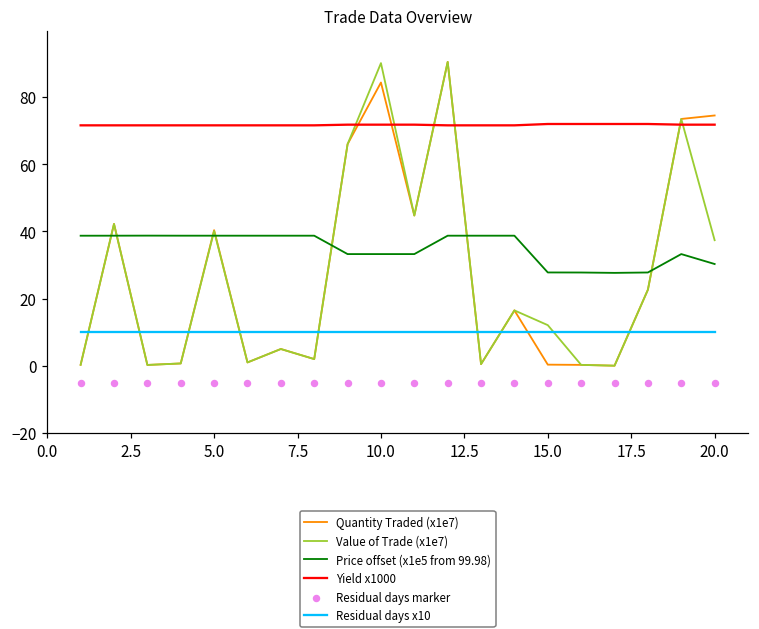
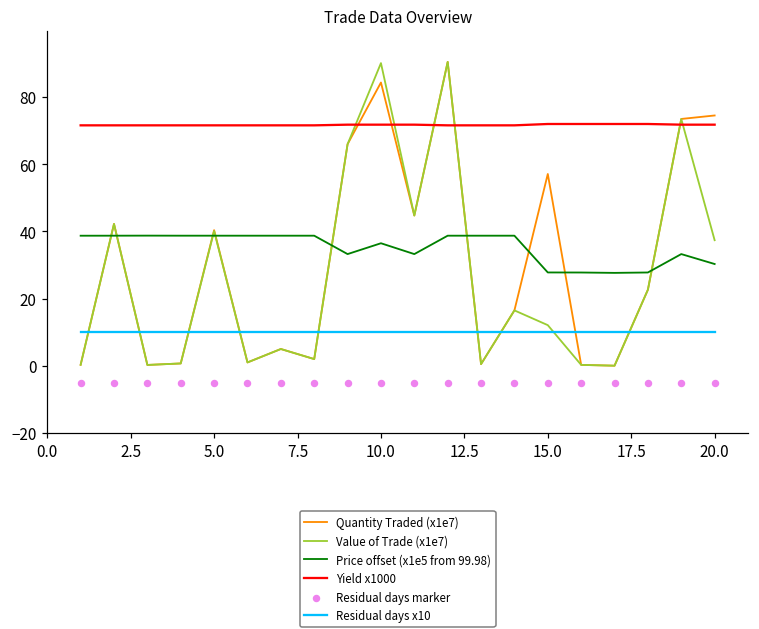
  {
    "Quantity Traded (x1e7)": {
      "10.0": 84,
-     "15.0": 0,
+     "15.0": 57,
      "20.0": 75
    },
    "Value of Trade (x1e7)": {
      "10.0": 90,
      "15.0": 12,
      "20.0": 37
    },
    "Price offset (x1e5 from 99.98)": {
      "5.0": 39,
-     "10.0": 33,
+     "10.0": 36,
      "15.0": 28,
      "20.0": 30
    },
    "Yield x1000": {
      "5.0": 72,
      "10.0": 72,
      "15.0": 72,
      "20.0": 72
    },
    "Residual days x10": {
      "5.0": 10,
      "10.0": 10,
      "15.0": 10,
      "20.0": 10
    }
  }
